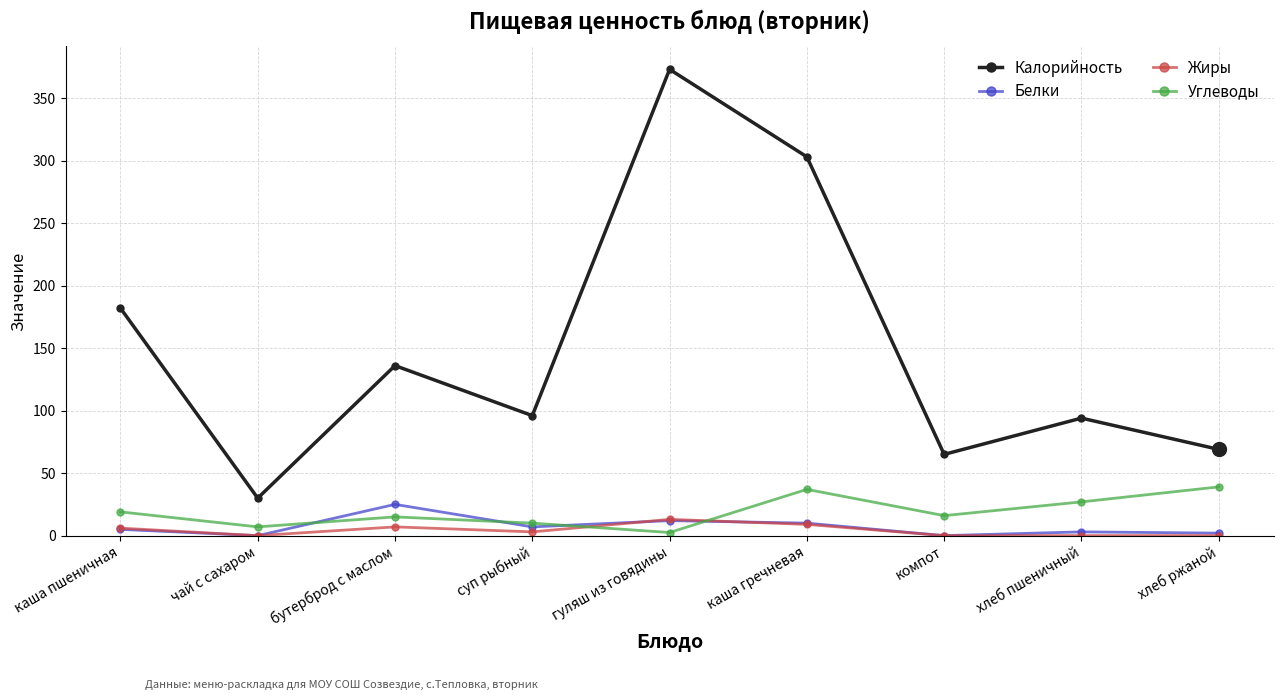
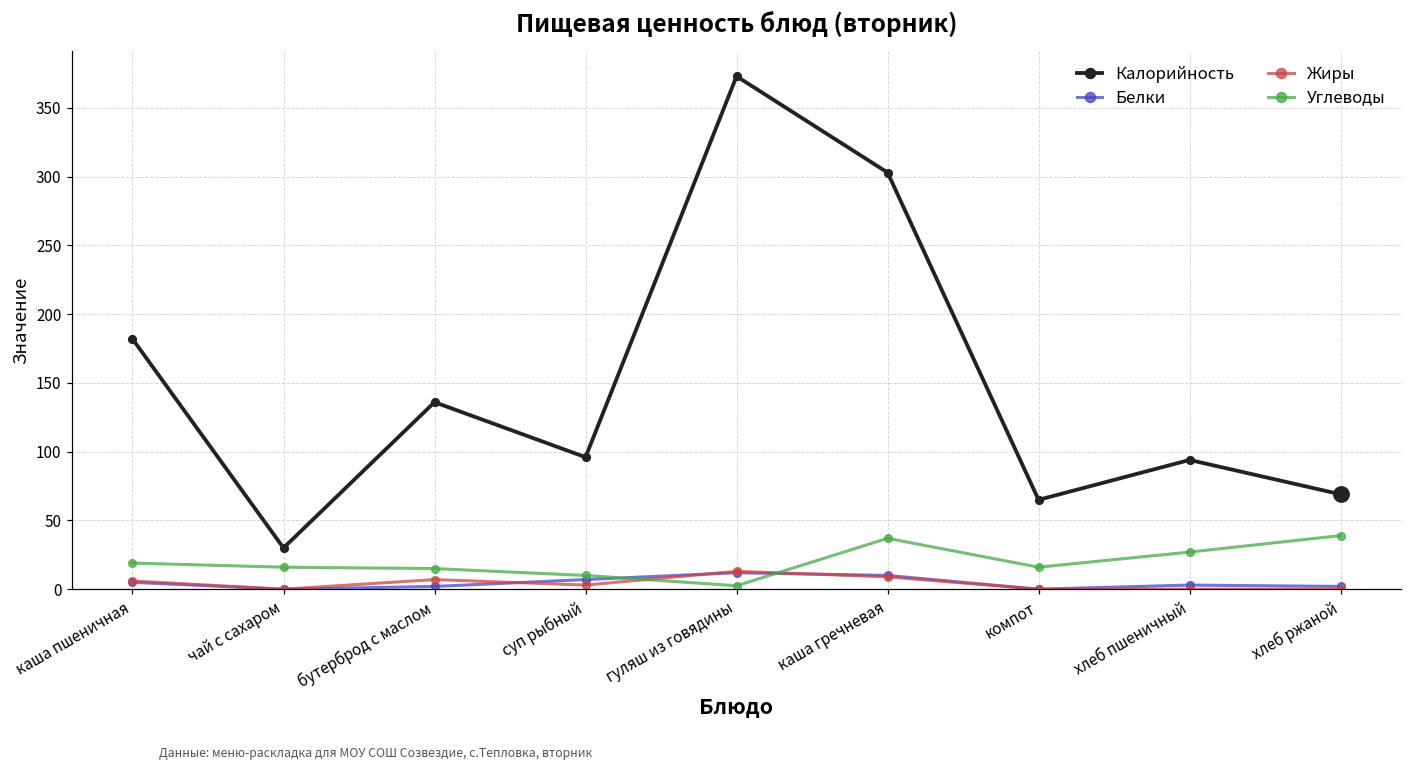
  {
    "Белки": {
-     "бутерброд с маслом": 25,
+     "бутерброд с маслом": 2,
      "суп рыбный": 7,
      "хлеб пшеничный": 3
    },
    "Жиры": {
      "бутерброд с маслом": 7,
      "суп рыбный": 3,
      "хлеб пшеничный": 0
    },
    "Углеводы": {
      "каша пшеничная": 19,
-     "чай с сахаром": 7,
+     "чай с сахаром": 16,
      "бутерброд с маслом": 15,
      "суп рыбный": 10,
      "гуляш из говядины": 3,
      "каша гречневая": 37,
      "компот": 16,
      "хлеб пшеничный": 27,
      "хлеб ржаной": 39
    }
  }
